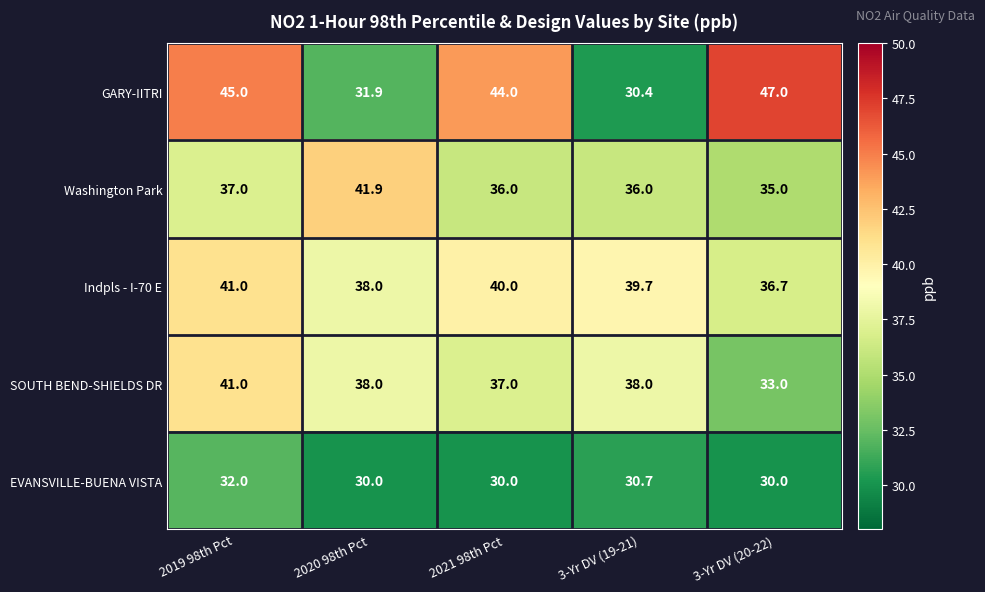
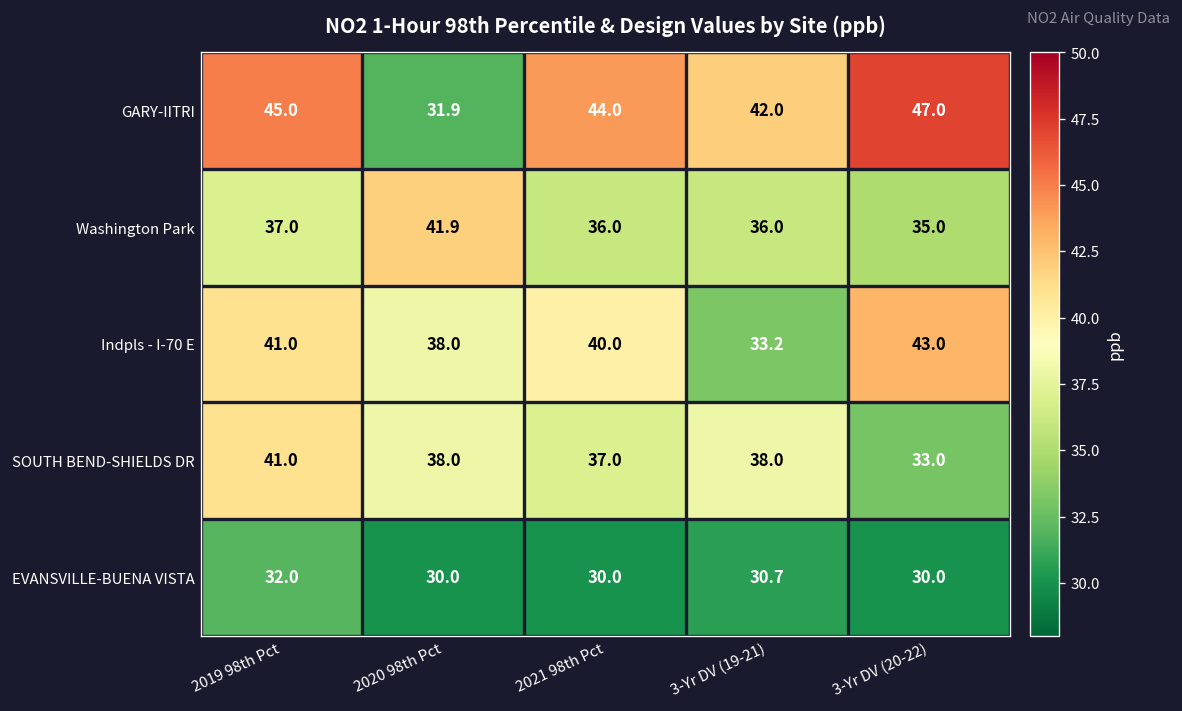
  {
    "GARY-IITRI": {
      "2019 98th Pct": 45.0,
      "2020 98th Pct": 31.9,
      "2021 98th Pct": 44.0,
-     "3-Yr DV (19-21)": 30.4,
+     "3-Yr DV (19-21)": 42.0,
      "3-Yr DV (20-22)": 47.0
    },
    "Washington Park": {
      "2019 98th Pct": 37.0,
      "2020 98th Pct": 41.9,
      "2021 98th Pct": 36.0,
      "3-Yr DV (19-21)": 36.0,
      "3-Yr DV (20-22)": 35.0
    },
    "Indpls - I-70 E": {
      "2019 98th Pct": 41.0,
      "2020 98th Pct": 38.0,
      "2021 98th Pct": 40.0,
-     "3-Yr DV (19-21)": 39.7,
-     "3-Yr DV (20-22)": 36.7
+     "3-Yr DV (19-21)": 33.2,
+     "3-Yr DV (20-22)": 43.0
    },
    "SOUTH BEND-SHIELDS DR": {
      "2019 98th Pct": 41.0,
      "2020 98th Pct": 38.0,
      "2021 98th Pct": 37.0,
      "3-Yr DV (19-21)": 38.0,
      "3-Yr DV (20-22)": 33.0
    },
    "EVANSVILLE-BUENA VISTA": {
      "2019 98th Pct": 32.0,
      "2020 98th Pct": 30.0,
      "2021 98th Pct": 30.0,
      "3-Yr DV (19-21)": 30.7,
      "3-Yr DV (20-22)": 30.0
    }
  }
